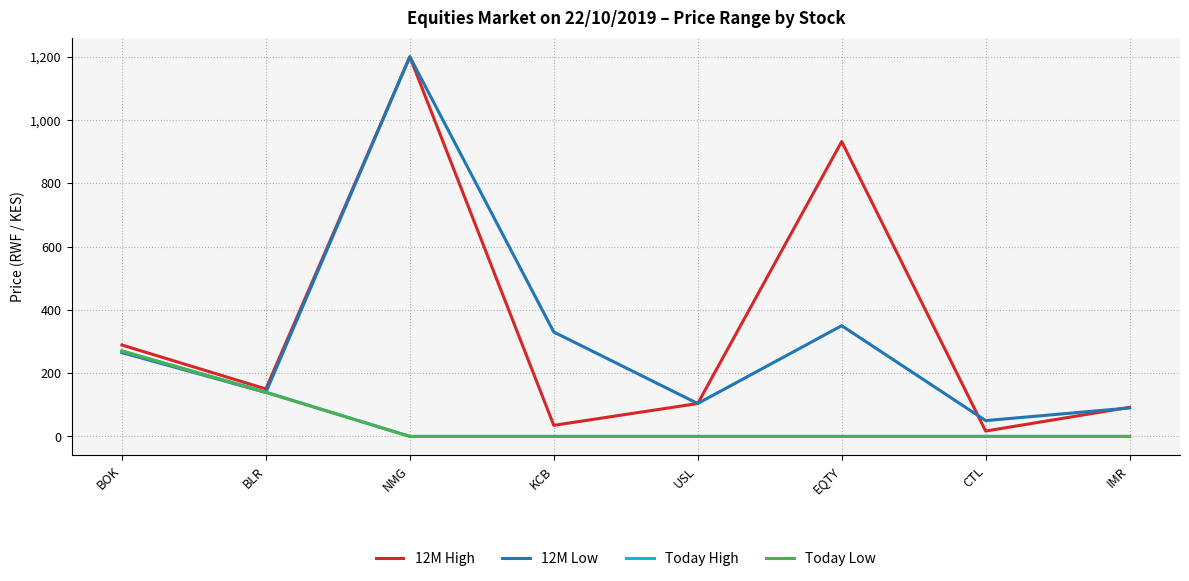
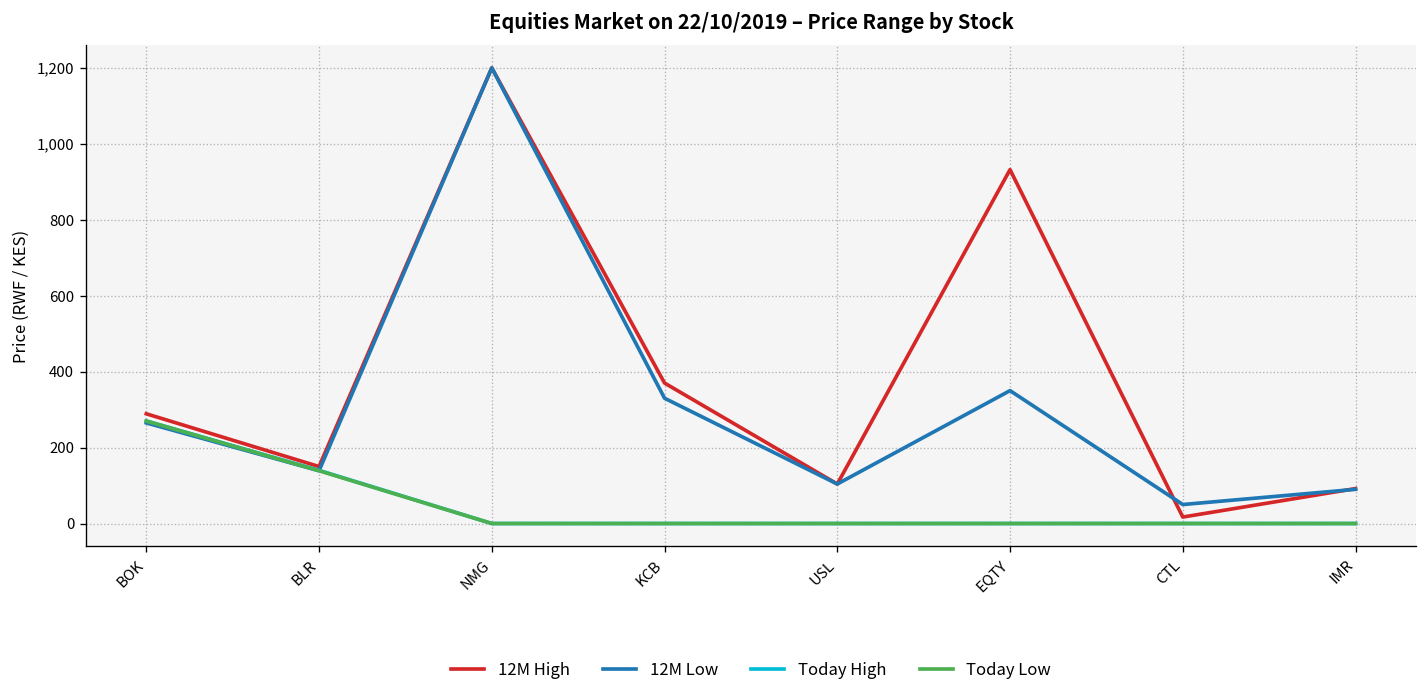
  {
    "12M High": {
      "BOK": 290,
      "BLR": 150,
-     "KCB": 40,
+     "KCB": 370,
      "EQTY": 930,
      "CTL": 20
    },
    "12M Low": {
      "KCB": 330,
      "EQTY": 350,
      "CTL": 50
    }
  }
